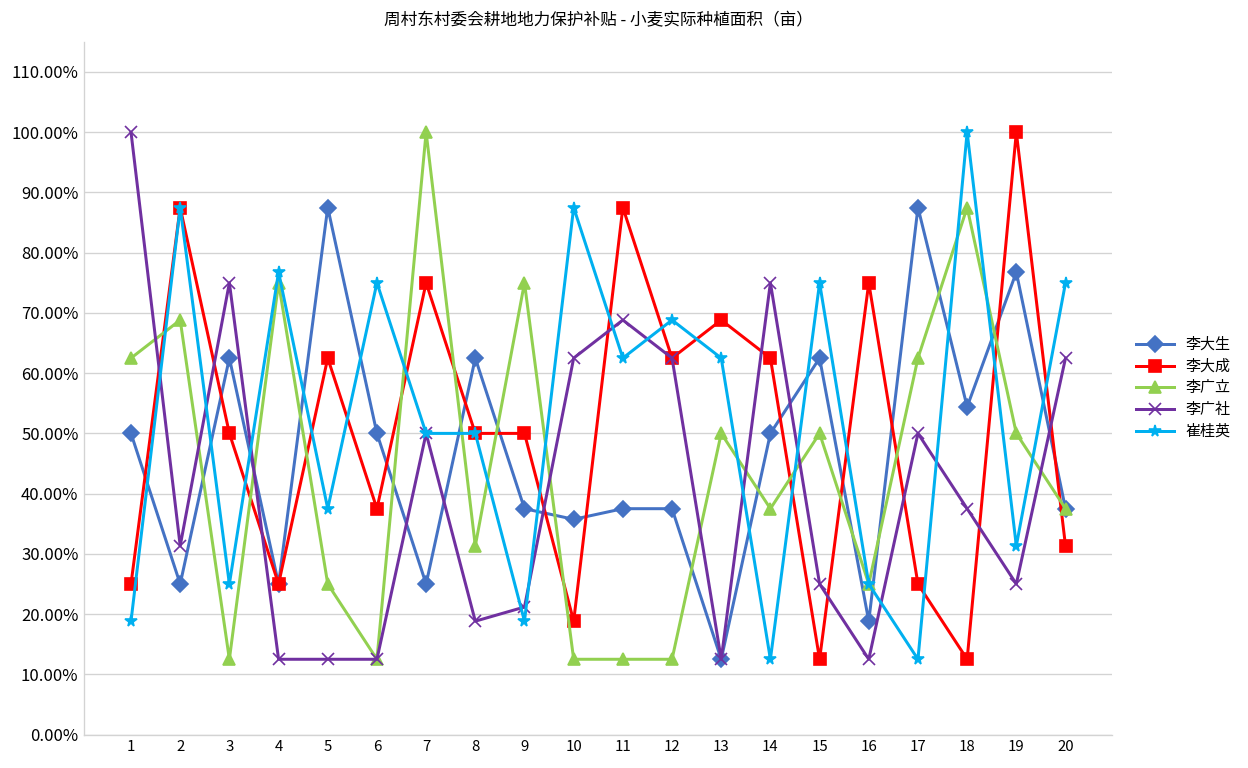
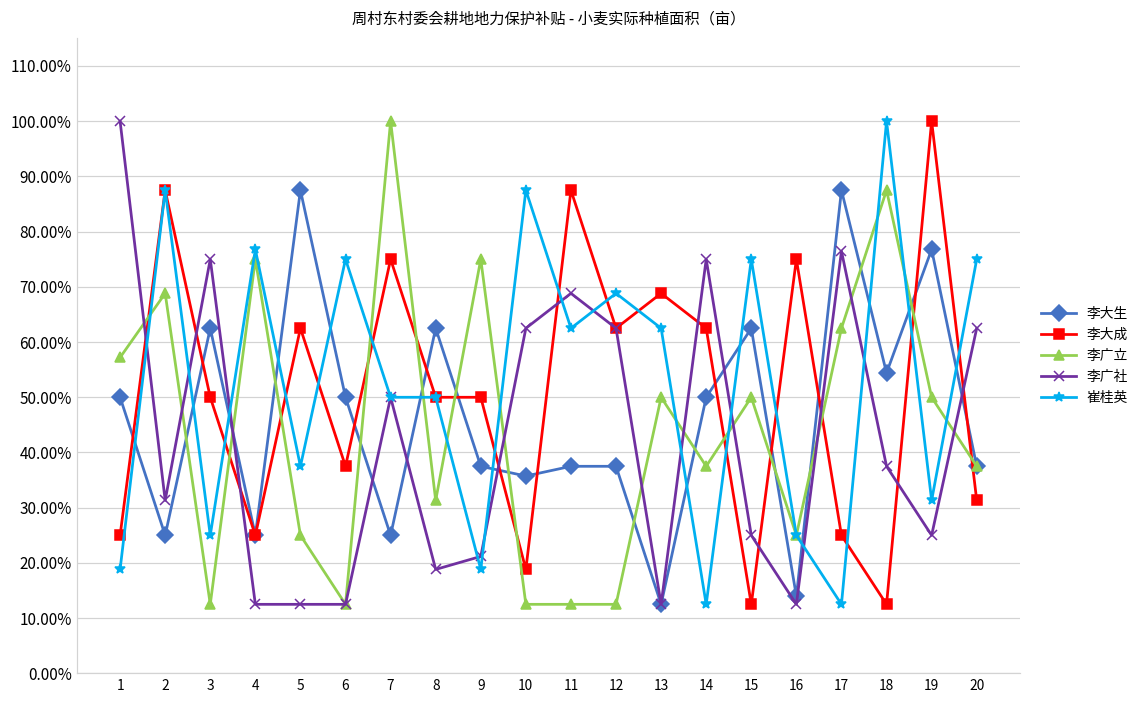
  {
    "李大生": {
      "1": "50%",
      "2": "25%",
      "3": "63%",
      "5": "88%",
      "6": "50%",
      "7": "25%",
      "8": "63%",
      "9": "38%",
      "10": "36%",
      "11": "38%",
      "12": "38%",
      "14": "50%",
      "15": "63%",
-     "16": "19%",
+     "16": "14%",
      "17": "88%",
      "18": "54%",
      "19": "77%"
    },
    "李大成": {
      "1": "25%",
      "3": "50%",
      "5": "63%",
      "6": "38%",
      "7": "75%",
      "9": "50%",
      "10": "19%",
      "11": "88%",
      "13": "69%",
      "14": "63%",
      "15": "13%",
      "16": "75%",
      "17": "25%",
      "18": "13%",
      "19": "100%",
      "20": "31%"
    },
    "李广立": {
-     "1": "63%",
+     "1": "57%",
      "2": "69%",
      "3": "13%",
      "4": "75%",
      "5": "25%",
      "7": "100%",
      "8": "31%",
      "9": "75%",
      "10": "13%",
      "11": "13%",
      "12": "13%",
      "13": "50%",
      "14": "38%",
      "15": "50%",
      "17": "63%",
      "18": "88%",
      "19": "50%"
    },
    "李广社": {
      "1": "100%",
      "2": "31%",
      "3": "75%",
      "4": "13%",
      "5": "13%",
      "8": "19%",
      "9": "21%",
      "10": "63%",
      "11": "69%",
      "14": "75%",
      "15": "25%",
      "16": "13%",
-     "17": "50%",
+     "17": "76%",
      "18": "38%",
      "19": "25%",
      "20": "63%"
    },
    "崔桂英": {
      "1": "19%",
      "3": "25%",
      "4": "77%",
      "5": "38%",
      "6": "75%",
      "9": "19%",
      "10": "88%",
      "11": "63%",
      "12": "69%",
      "13": "63%",
      "14": "13%",
      "15": "75%",
      "17": "13%",
      "18": "100%",
      "19": "31%",
      "20": "75%"
    }
  }
